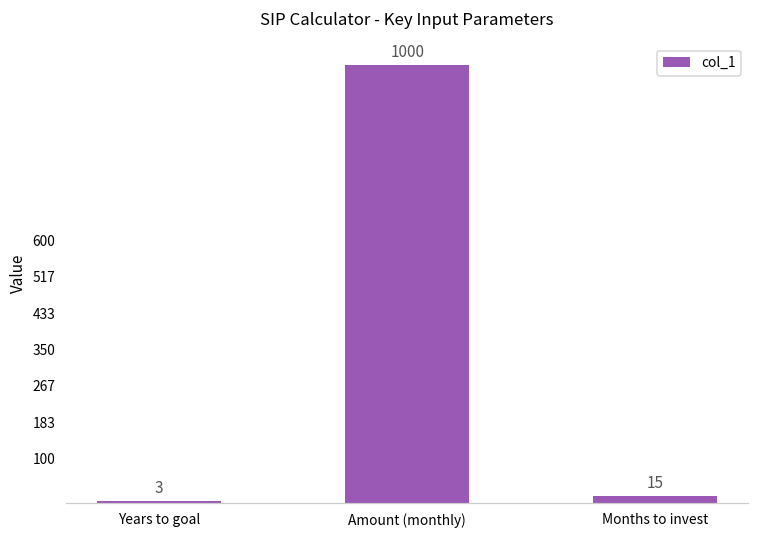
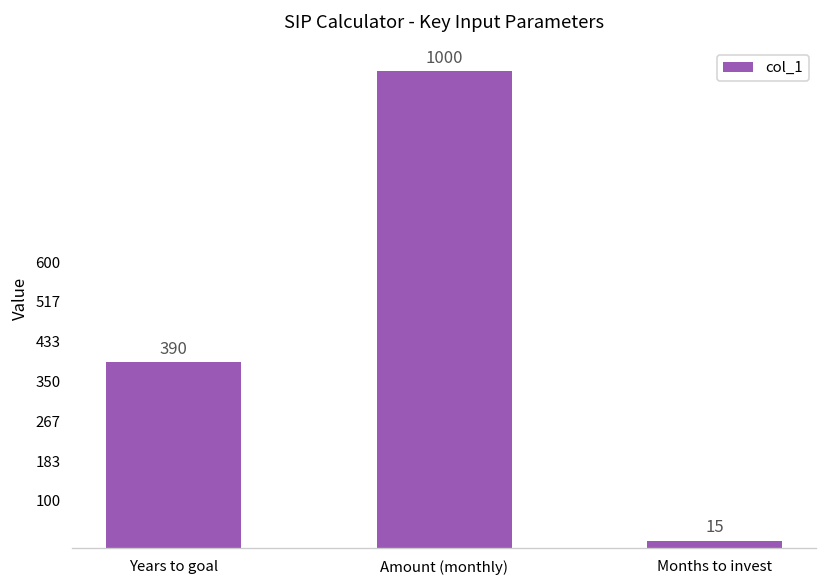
  {
-   "Years to goal": 3,
+   "Years to goal": 390,
    "Amount (monthly)": 1000,
    "Months to invest": 15
  }
